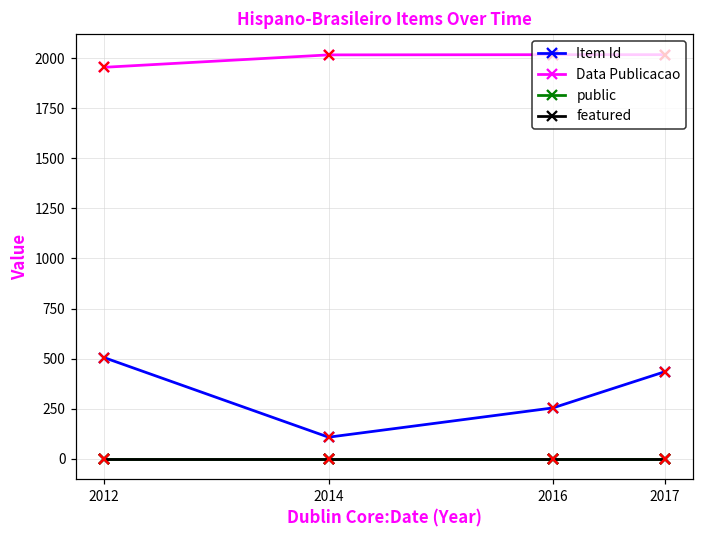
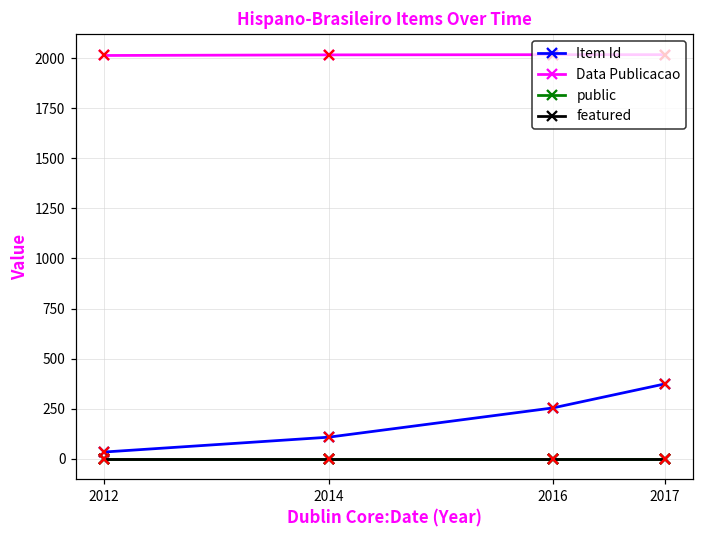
  {
    "Item Id": {
-     "2012": 510,
+     "2012": 30,
      "2014": 110,
      "2016": 250,
-     "2017": 440
+     "2017": 370
    },
    "Data Publicacao": {
-     "2012": 1950,
+     "2012": 2010,
      "2014": 2020
    },
    "featured": {
      "2012": 0,
      "2014": 0,
      "2016": 0,
      "2017": 0
    }
  }
